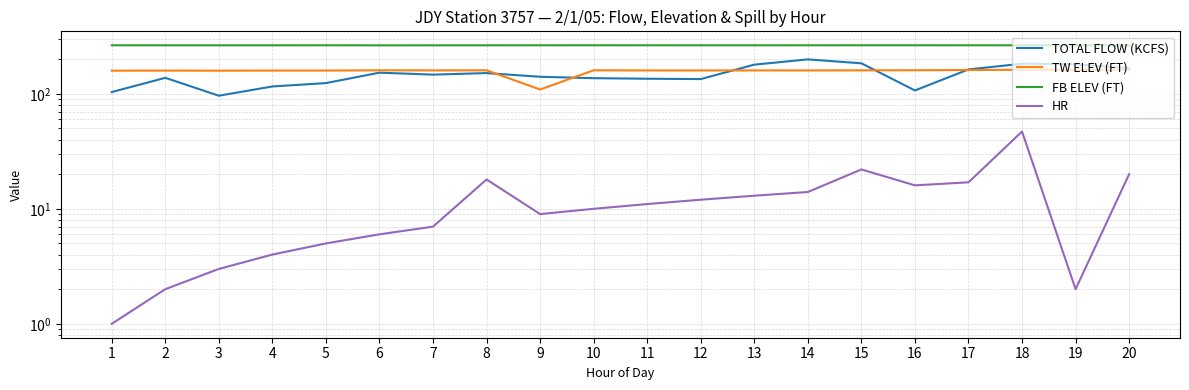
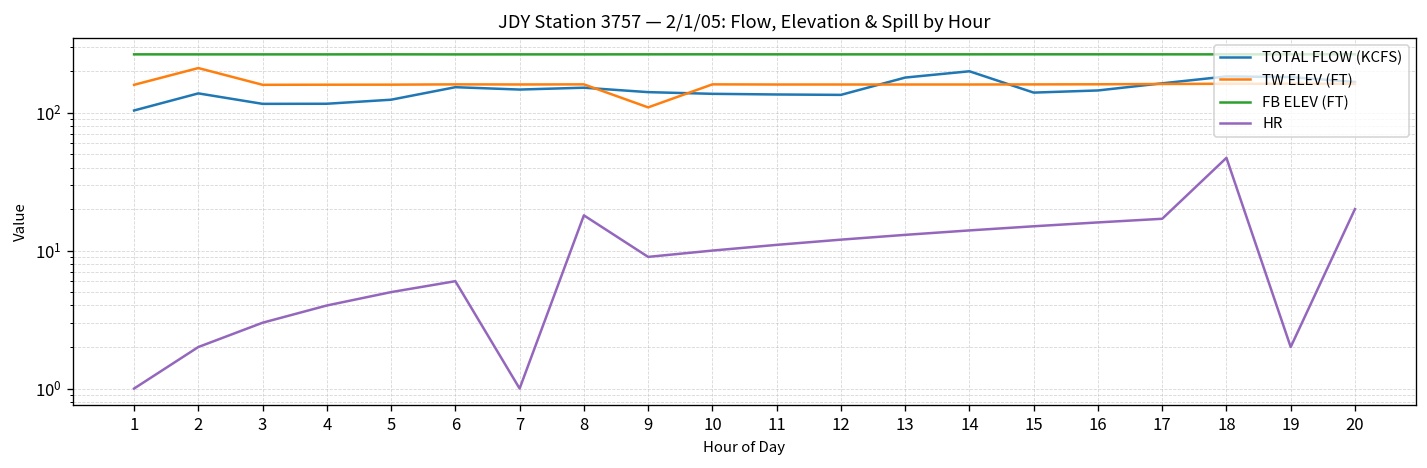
  {
    "TOTAL FLOW (KCFS)": {
      "1": 100,
      "2": 140,
-     "3": 100,
+     "3": 120,
      "4": 120,
      "5": 120,
      "7": 150,
      "8": 150,
      "9": 140,
      "10": 140,
      "11": 140,
      "12": 130,
      "13": 180,
      "14": 200,
-     "15": 180,
-     "16": 110
+     "15": 140,
+     "16": 140
    },
    "TW ELEV (FT)": {
      "1": 160,
-     "2": 160,
+     "2": 210,
      "3": 160,
      "4": 160,
      "5": 160,
      "7": 160,
      "8": 160,
      "9": 110,
      "10": 160,
      "11": 160,
      "12": 160,
      "13": 160,
      "14": 160,
      "15": 160,
      "16": 160
    },
    "FB ELEV (FT)": {
      "1": 260,
      "2": 260,
      "3": 260,
      "4": 260,
      "5": 260,
      "6": 260,
      "7": 260,
      "8": 260,
      "9": 260,
      "10": 260,
      "11": 260,
      "12": 260,
      "13": 260,
      "14": 260,
      "15": 260,
      "16": 260,
      "17": 260
    },
    "HR": {
      "1": 1,
      "2": 2,
      "3": 3,
      "4": 4,
      "5": 5,
      "6": 6,
-     "7": 7,
+     "7": 1,
      "8": 18,
      "9": 9,
      "10": 10,
      "11": 11,
      "12": 12,
      "13": 13,
      "14": 14,
-     "15": 22,
+     "15": 15,
      "16": 16,
      "17": 17,
      "18": 47,
      "19": 2,
      "20": 20
    }
  }
